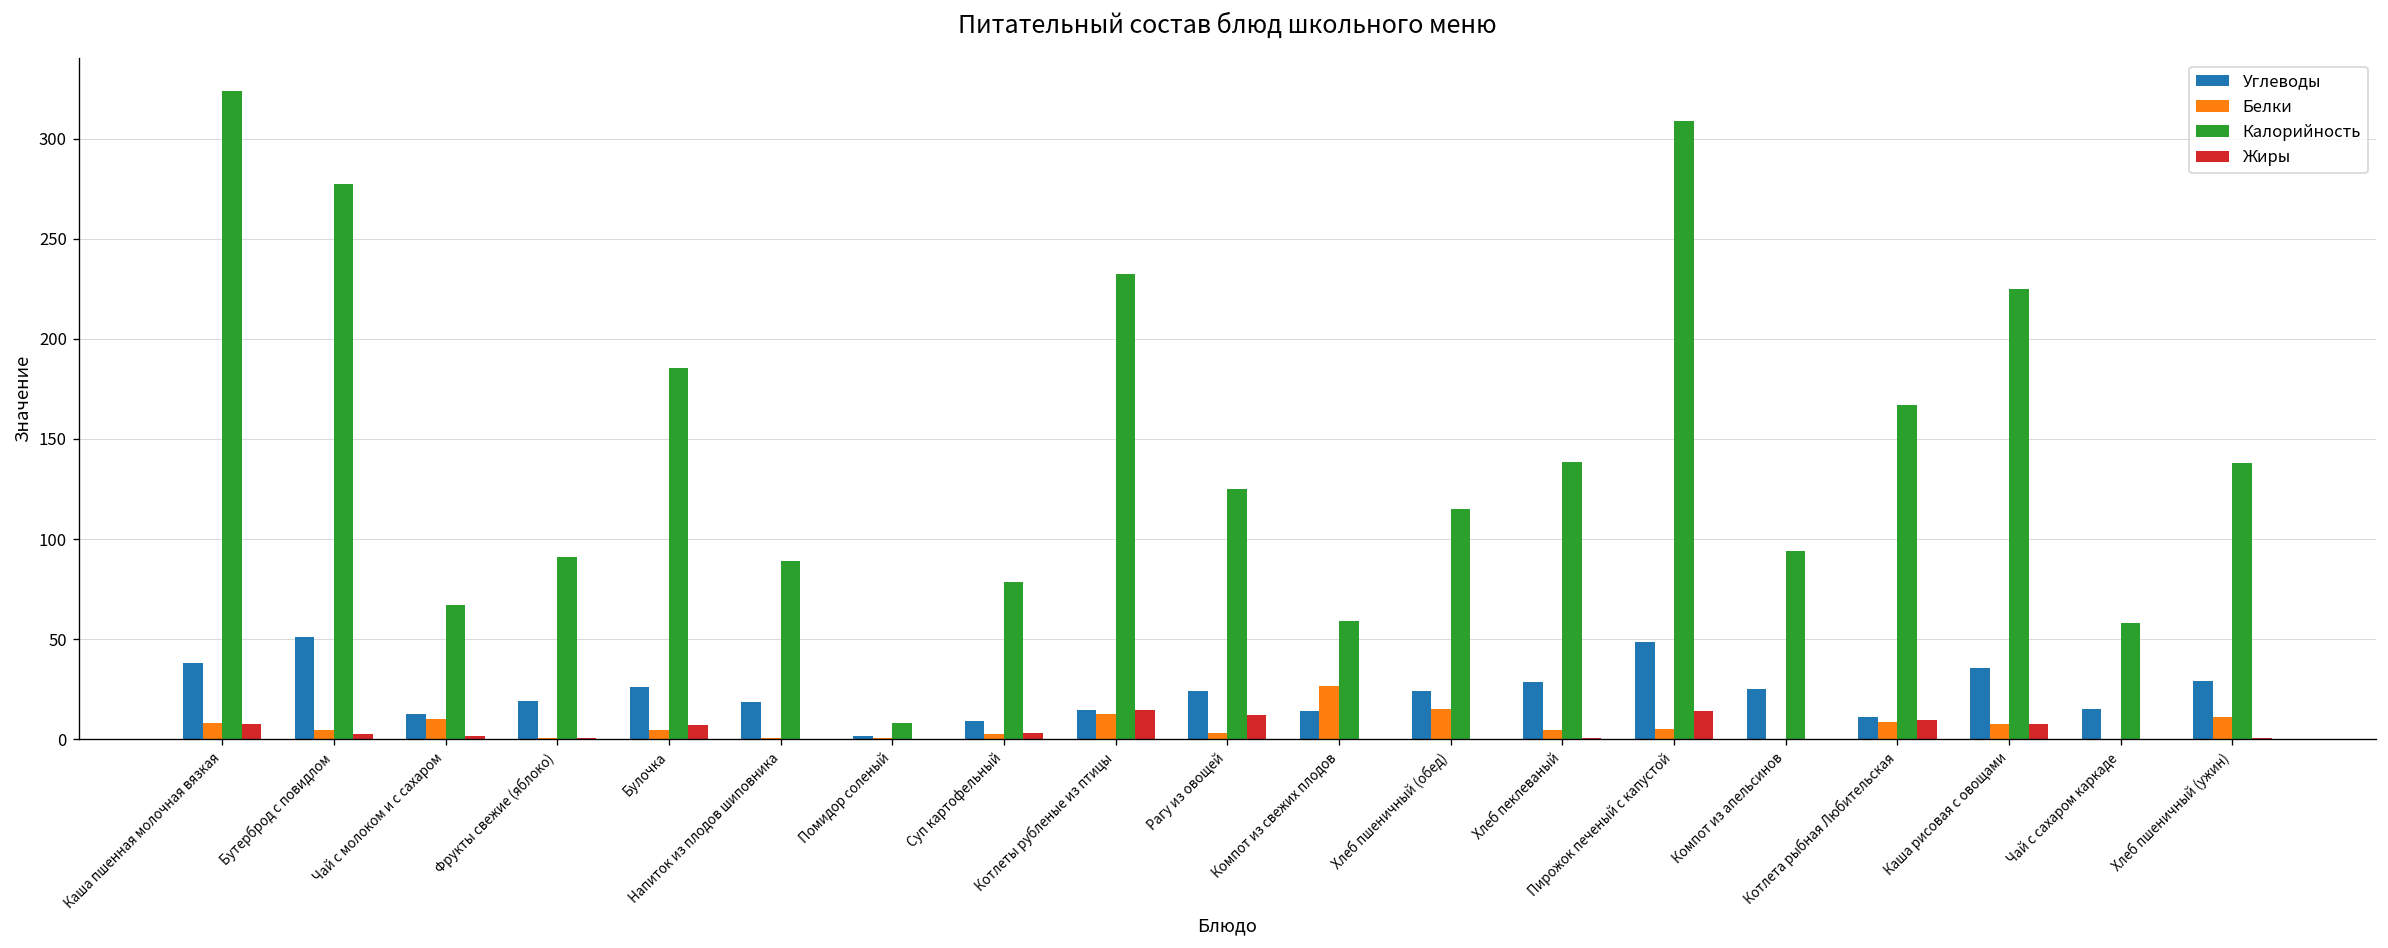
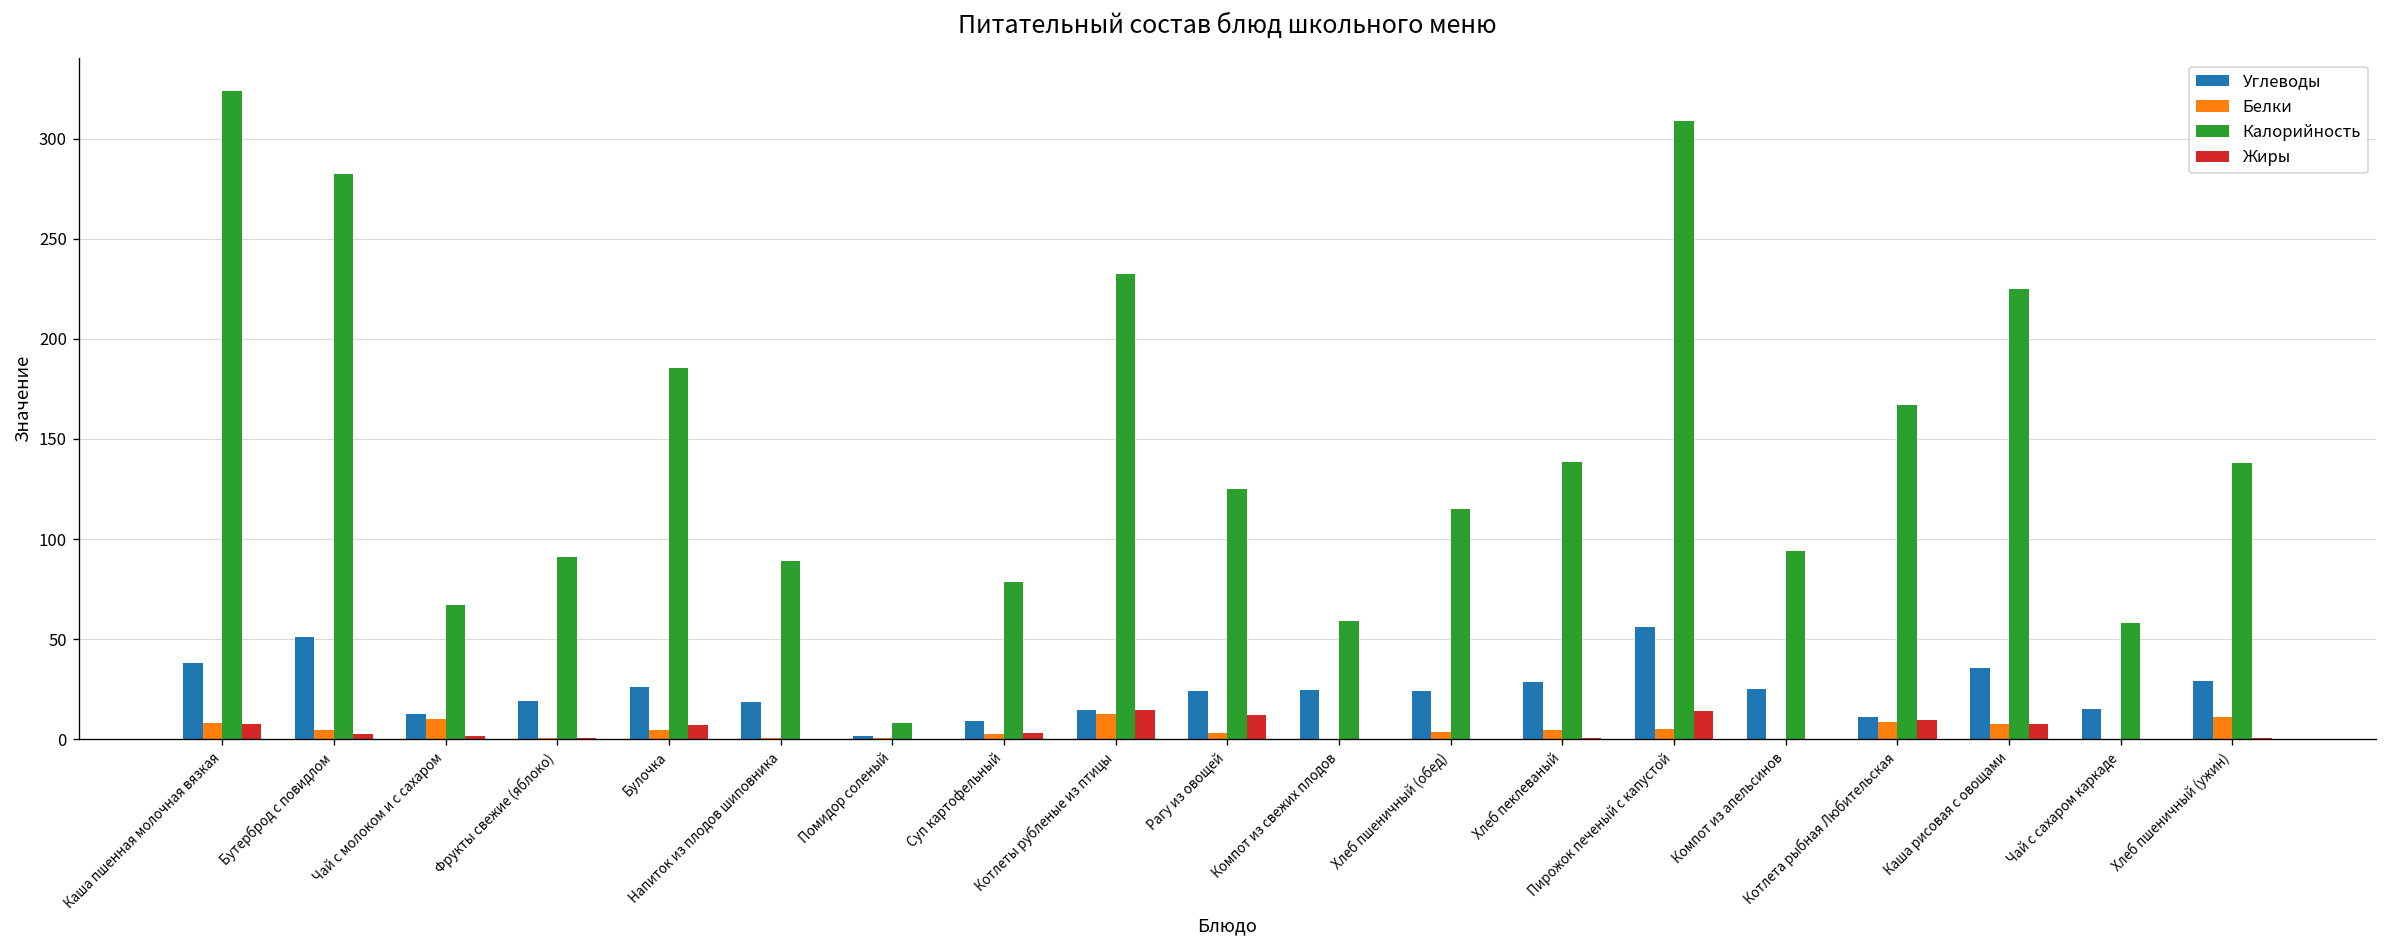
  {
    "Углеводы": {
      "Каша пшенная молочная вязкая": 38,
      "Бутерброд с повидлом": 51,
      "Чай с молоком и с сахаром": 12,
      "Фрукты свежие (яблоко)": 19,
      "Булочка": 26,
      "Напиток из плодов шиповника": 19,
      "Суп картофельный": 9,
      "Котлеты рубленые из птицы": 14,
      "Рагу из овощей": 24,
-     "Компот из свежих плодов": 14,
+     "Компот из свежих плодов": 25,
      "Хлеб пшеничный (обед)": 24,
      "Хлеб пеклеваный": 29,
-     "Пирожок печеный с капустой": 49,
+     "Пирожок печеный с капустой": 56,
      "Компот из апельсинов": 25,
      "Котлета рыбная Любительская": 11,
      "Каша рисовая с овощами": 36,
      "Чай с сахаром каркаде": 15,
      "Хлеб пшеничный (ужин)": 29
    },
    "Белки": {
      "Каша пшенная молочная вязкая": 8,
      "Бутерброд с повидлом": 5,
      "Чай с молоком и с сахаром": 10,
      "Булочка": 5,
      "Суп картофельный": 3,
      "Котлеты рубленые из птицы": 13,
      "Рагу из овощей": 3,
-     "Компот из свежих плодов": 27,
-     "Хлеб пшеничный (обед)": 15,
+     "Компот из свежих плодов": 0,
+     "Хлеб пшеничный (обед)": 4,
      "Хлеб пеклеваный": 5,
      "Пирожок печеный с капустой": 5,
      "Котлета рыбная Любительская": 8,
      "Каша рисовая с овощами": 8,
      "Хлеб пшеничный (ужин)": 11
    },
    "Калорийность": {
      "Каша пшенная молочная вязкая": 324,
-     "Бутерброд с повидлом": 277,
+     "Бутерброд с повидлом": 282,
      "Чай с молоком и с сахаром": 67,
      "Фрукты свежие (яблоко)": 91,
      "Булочка": 186,
      "Напиток из плодов шиповника": 89,
      "Помидор соленый": 8,
      "Суп картофельный": 79,
      "Котлеты рубленые из птицы": 233,
      "Рагу из овощей": 125,
      "Компот из свежих плодов": 59,
      "Хлеб пшеничный (обед)": 115,
      "Хлеб пеклеваный": 139,
      "Пирожок печеный с капустой": 309,
      "Компот из апельсинов": 94,
      "Котлета рыбная Любительская": 167,
      "Каша рисовая с овощами": 225,
      "Чай с сахаром каркаде": 58,
      "Хлеб пшеничный (ужин)": 138
    },
    "Жиры": {
      "Каша пшенная молочная вязкая": 8,
      "Бутерброд с повидлом": 3,
      "Булочка": 7,
      "Помидор соленый": 0,
      "Суп картофельный": 3,
      "Котлеты рубленые из птицы": 15,
      "Рагу из овощей": 12,
      "Пирожок печеный с капустой": 14,
      "Котлета рыбная Любительская": 10,
      "Каша рисовая с овощами": 8,
      "Чай с сахаром каркаде": 0
    }
  }
